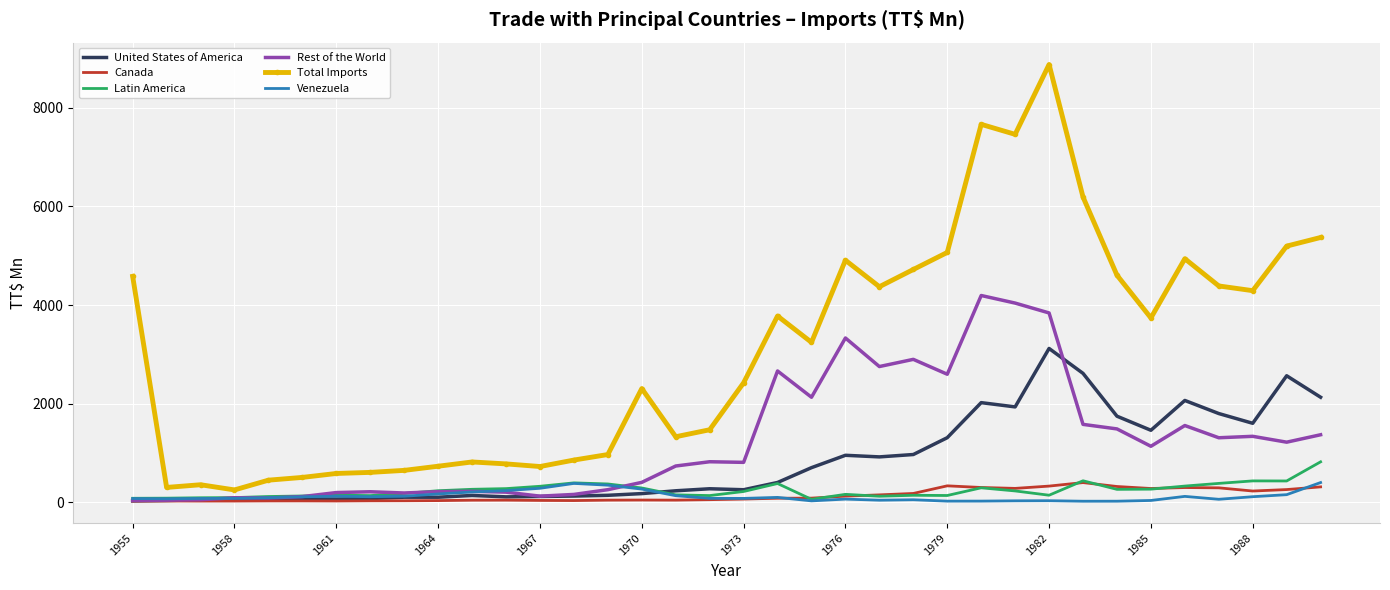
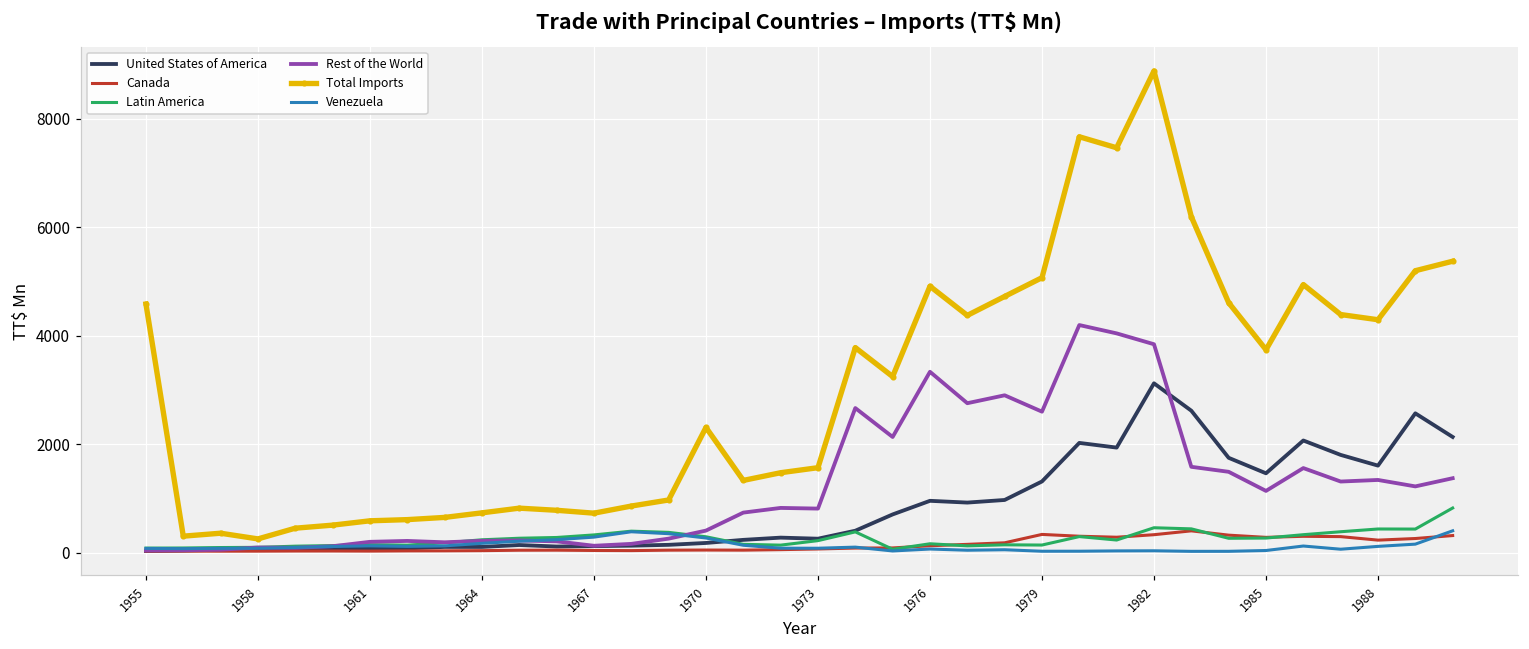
  {
    "United States of America": {
      "1964": 100,
      "1970": 200,
      "1976": 1000,
      "1979": 1300,
      "1982": 3100,
      "1985": 1500,
      "1988": 1600
    },
    "Canada": {
      "1964": 0,
      "1967": 0,
      "1970": 0,
      "1979": 300,
      "1982": 300,
      "1988": 200
    },
    "Latin America": {
      "1979": 100,
-     "1982": 100,
+     "1982": 500,
      "1988": 400
    },
    "Rest of the World": {
      "1970": 400,
      "1973": 800,
      "1976": 3300,
      "1979": 2600,
      "1982": 3800,
      "1985": 1100,
      "1988": 1300
    },
    "Total Imports": {
      "1955": 4600,
      "1958": 300,
      "1961": 600,
      "1964": 700,
      "1967": 700,
      "1970": 2300,
-     "1973": 2400,
+     "1973": 1600,
      "1976": 4900,
      "1979": 5100,
      "1982": 8900,
      "1985": 3700,
      "1988": 4300
    },
    "Venezuela": {
      "1976": 100,
      "1979": 0,
      "1982": 0,
      "1985": 0,
      "1988": 100
    }
  }
